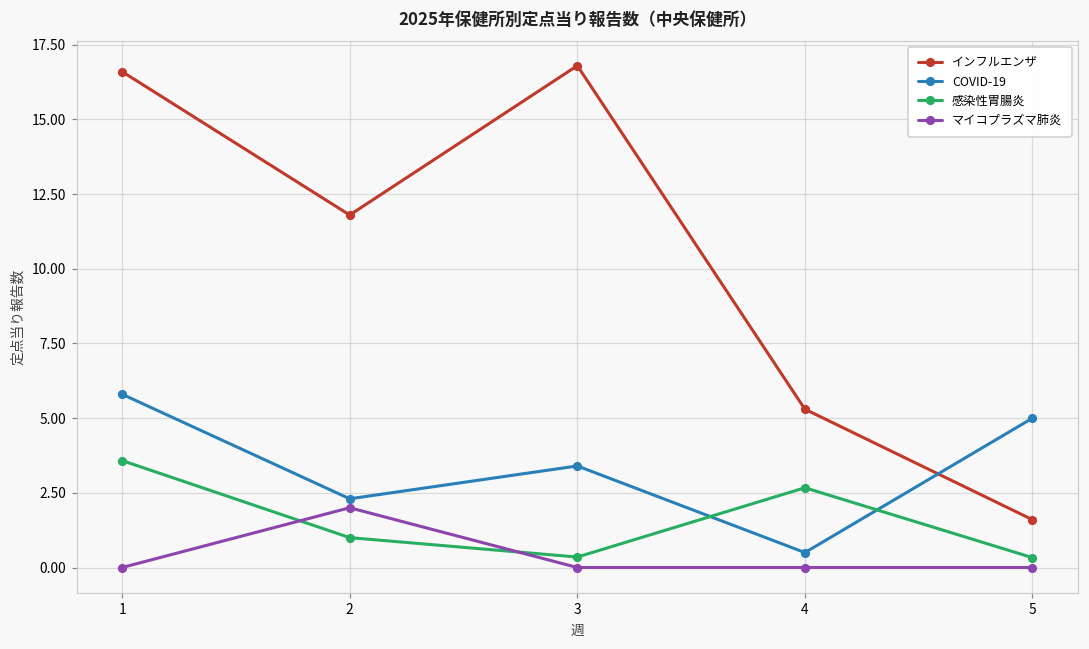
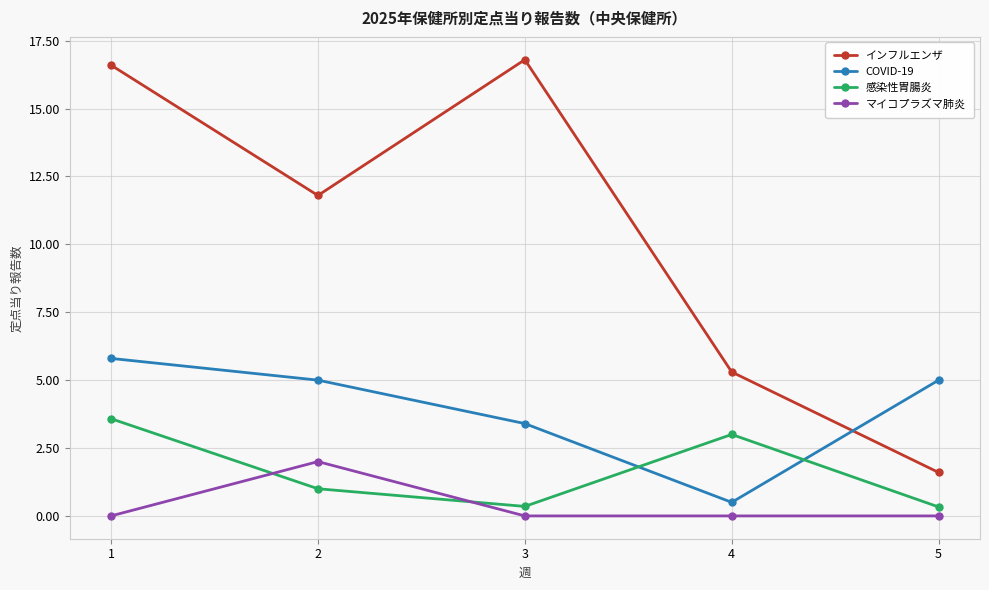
  {
    "インフルエンザ": {
      "1": 16.6,
      "2": 11.8,
      "3": 16.8,
      "4": 5.3,
      "5": 1.6
    },
    "COVID-19": {
      "1": 5.8,
-     "2": 2.3,
+     "2": 5.0,
      "3": 3.4,
      "4": 0.5,
      "5": 5.0
    },
    "感染性胃腸炎": {
      "1": 3.6,
      "2": 1.0,
      "3": 0.4,
-     "4": 2.7,
+     "4": 3.0,
      "5": 0.3
    },
    "マイコプラズマ肺炎": {
      "1": 0.0,
      "2": 2.0,
      "3": 0.0,
      "4": 0.0,
      "5": 0.0
    }
  }
